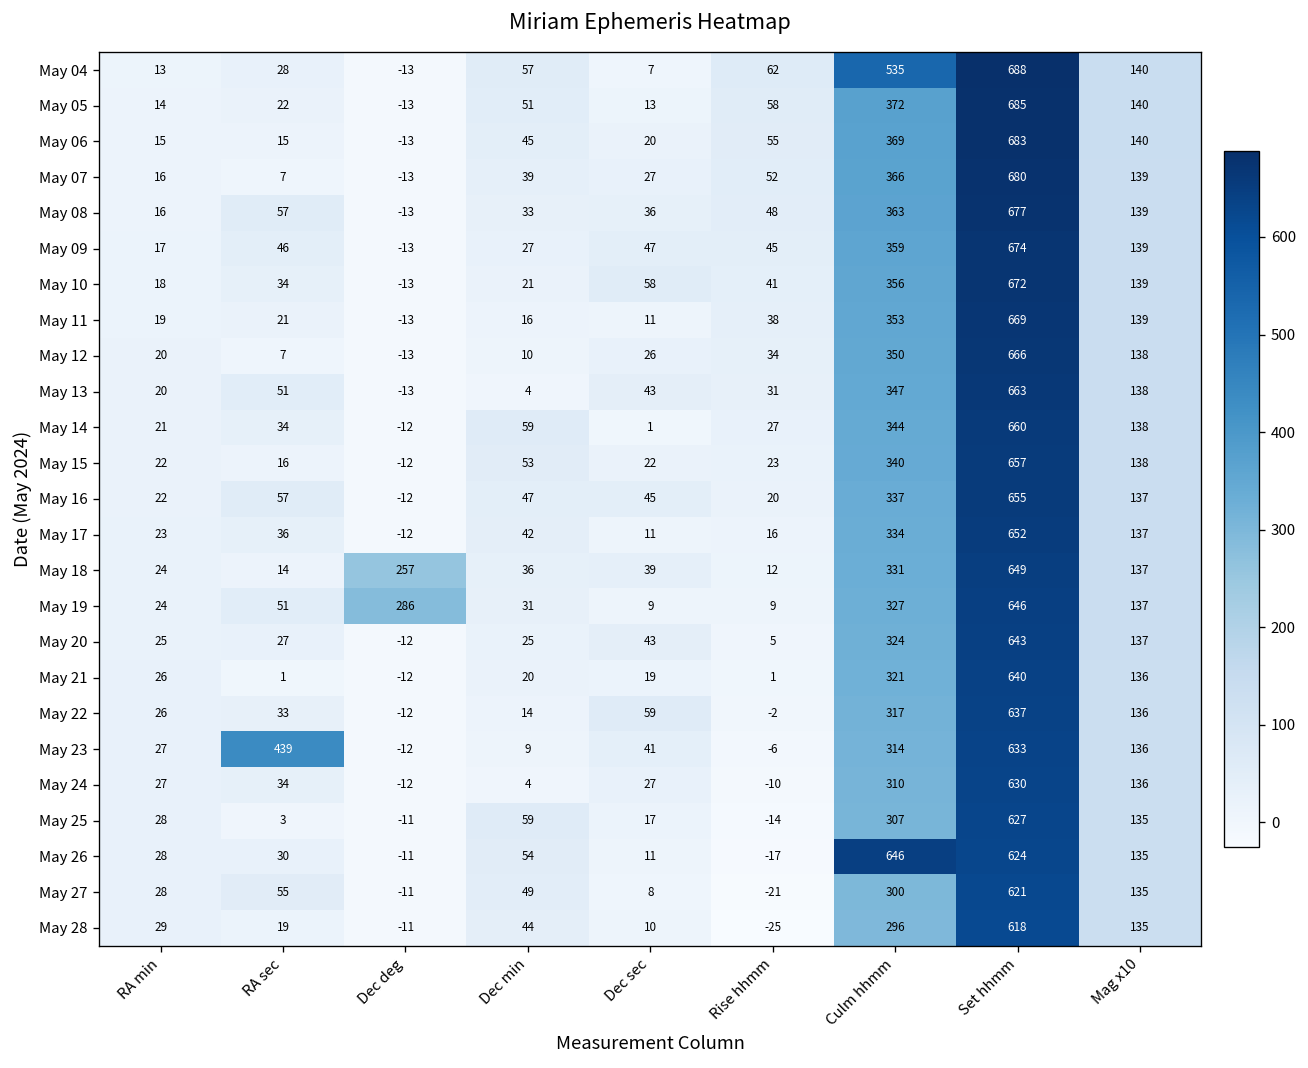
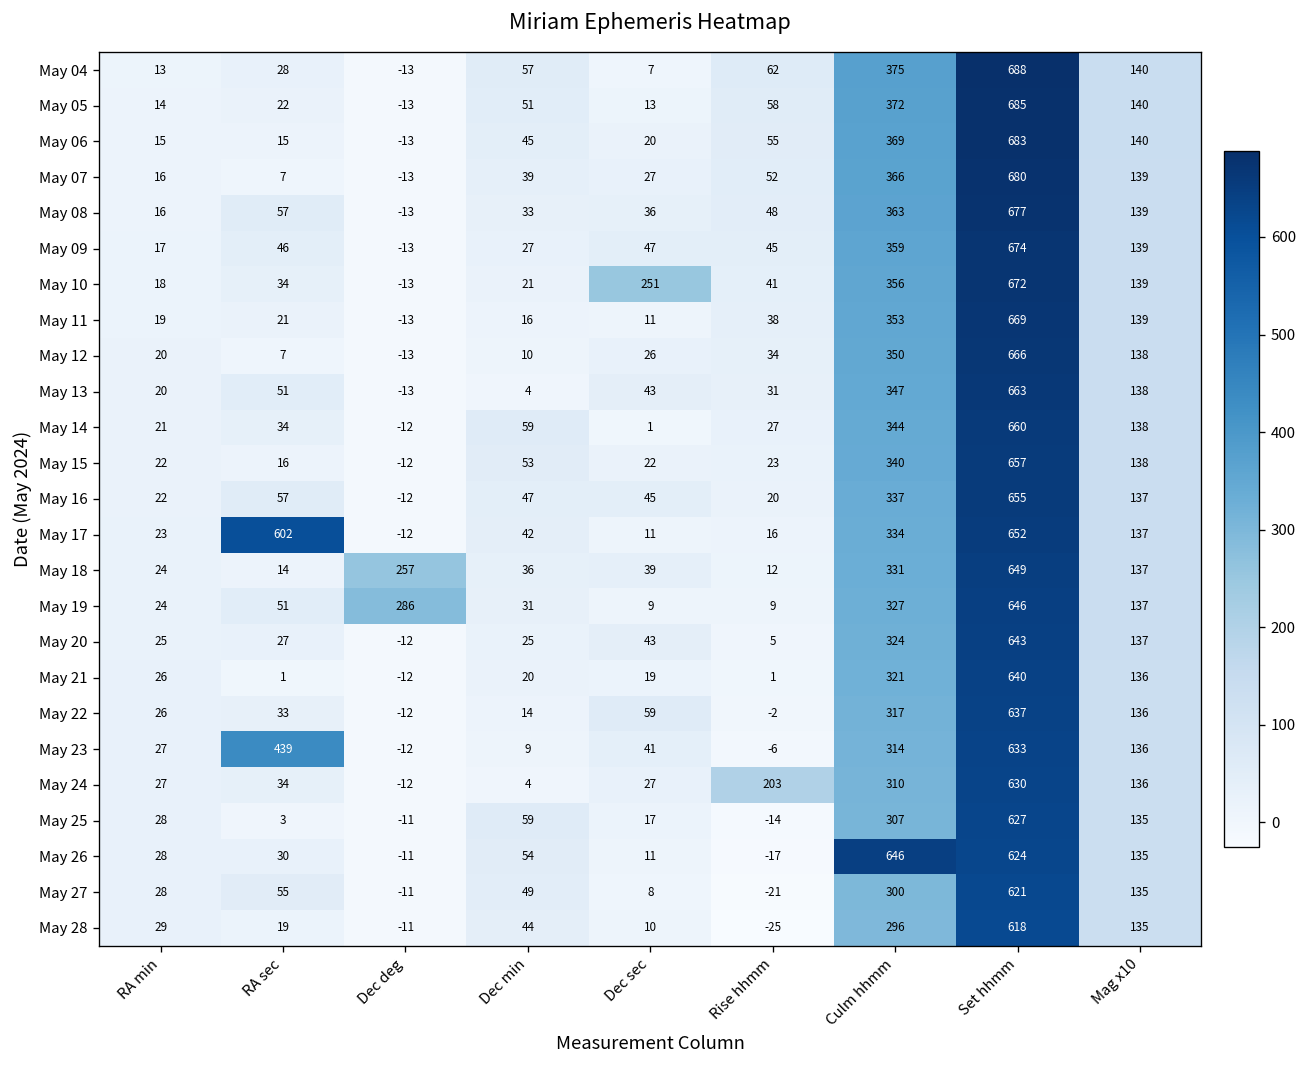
  {
    "May 04": {
      "RA min": 13,
      "RA sec": 28,
      "Dec deg": -13,
      "Dec min": 57,
      "Dec sec": 7,
      "Rise hhmm": 62,
-     "Culm hhmm": 535,
+     "Culm hhmm": 375,
      "Set hhmm": 688,
      "Mag x10": 140
    },
    "May 10": {
      "RA min": 18,
      "RA sec": 34,
      "Dec deg": -13,
      "Dec min": 21,
-     "Dec sec": 58,
+     "Dec sec": 251,
      "Rise hhmm": 41,
      "Culm hhmm": 356,
      "Set hhmm": 672,
      "Mag x10": 139
    },
    "May 17": {
      "RA min": 23,
-     "RA sec": 36,
+     "RA sec": 602,
      "Dec deg": -12,
      "Dec min": 42,
      "Dec sec": 11,
      "Rise hhmm": 16,
      "Culm hhmm": 334,
      "Set hhmm": 652,
      "Mag x10": 137
    },
    "May 24": {
      "RA min": 27,
      "RA sec": 34,
      "Dec deg": -12,
      "Dec min": 4,
      "Dec sec": 27,
-     "Rise hhmm": -10,
+     "Rise hhmm": 203,
      "Culm hhmm": 310,
      "Set hhmm": 630,
      "Mag x10": 136
    }
  }
